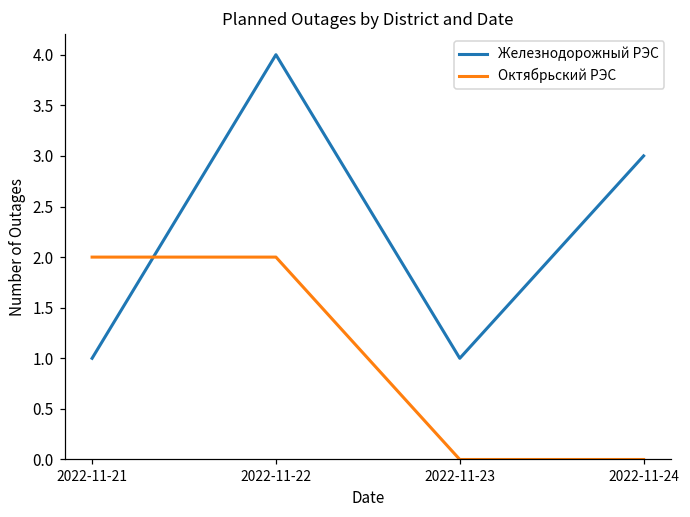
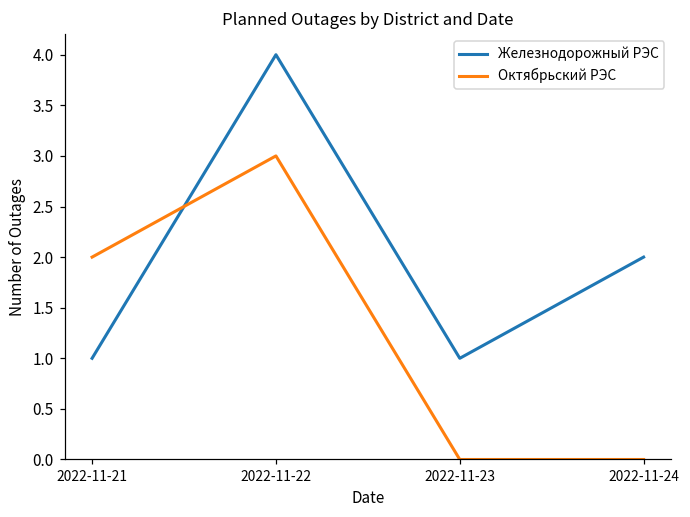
  {
    "Железнодорожный РЭС": {
      "2022-11-21": 1,
      "2022-11-22": 4,
      "2022-11-23": 1,
-     "2022-11-24": 3
+     "2022-11-24": 2
    },
    "Октябрьский РЭС": {
      "2022-11-21": 2,
-     "2022-11-22": 2,
+     "2022-11-22": 3,
      "2022-11-23": 0,
      "2022-11-24": 0
    }
  }
